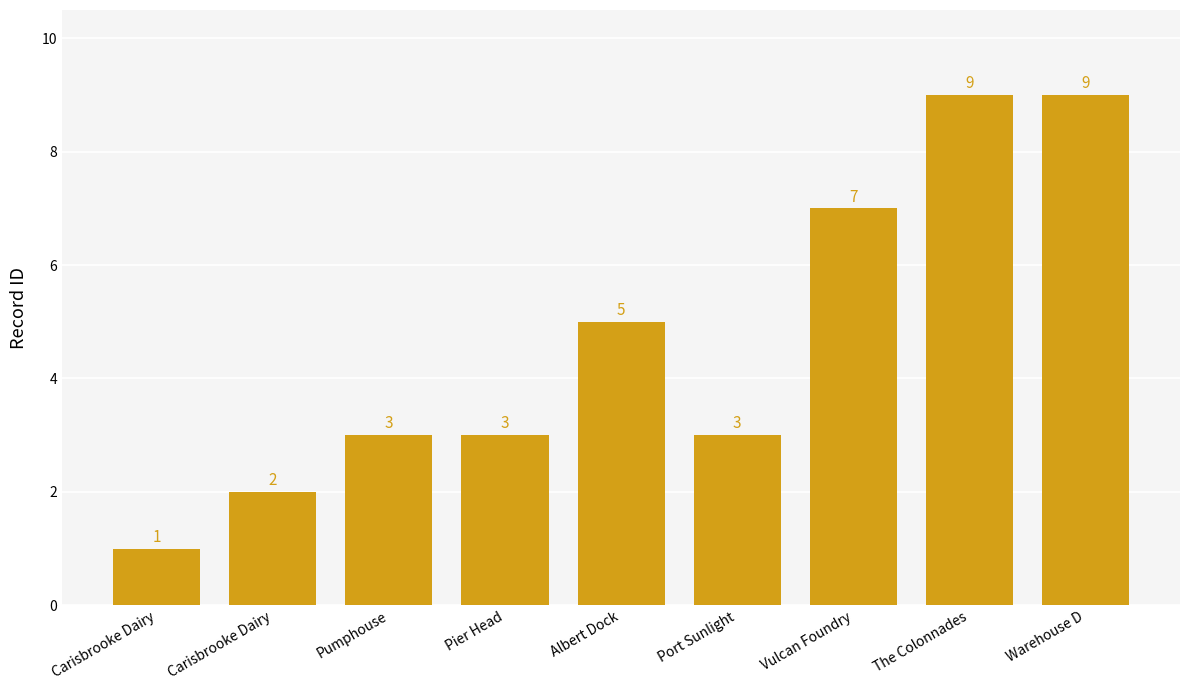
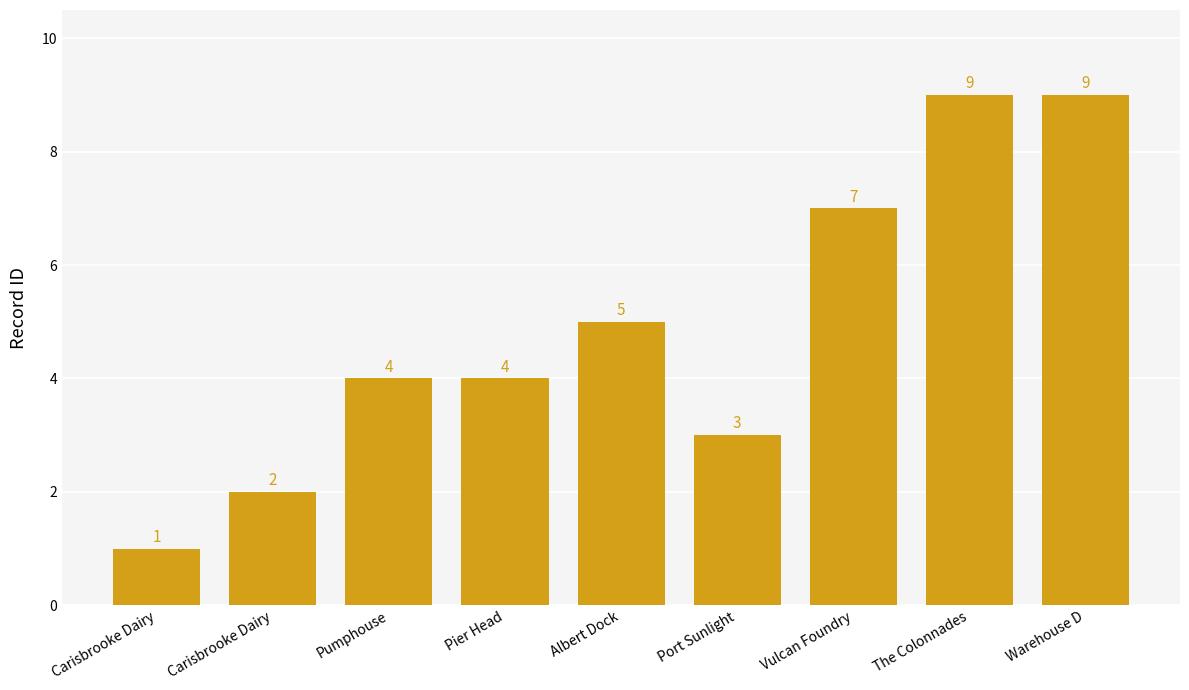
  {
-   "Pumphouse": 3,
-   "Pier Head": 3,
+   "Pumphouse": 4,
+   "Pier Head": 4,
    "Albert Dock": 5,
    "Port Sunlight": 3,
    "Vulcan Foundry": 7,
    "The Colonnades": 9,
    "Warehouse D": 9
  }
